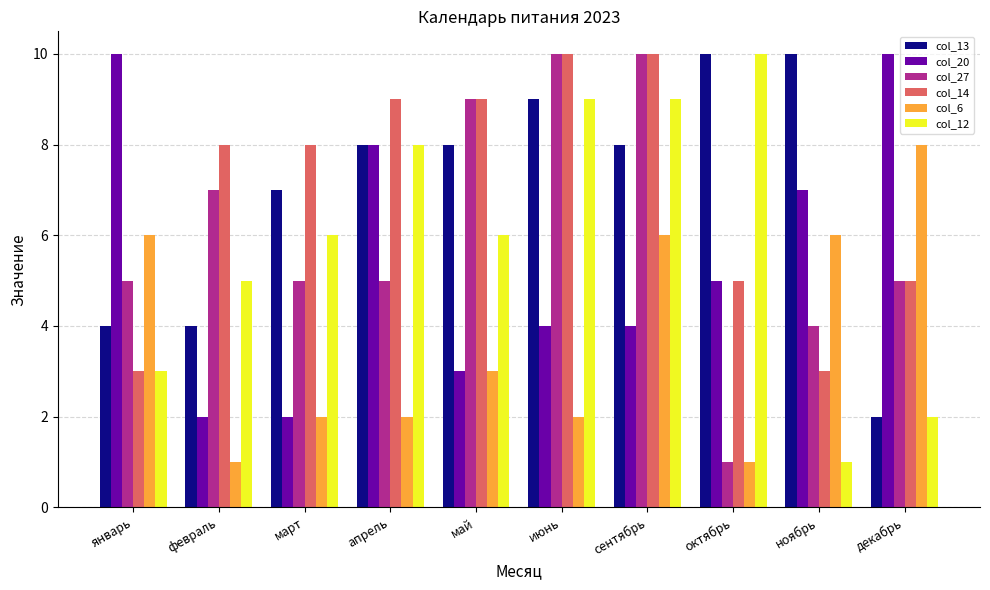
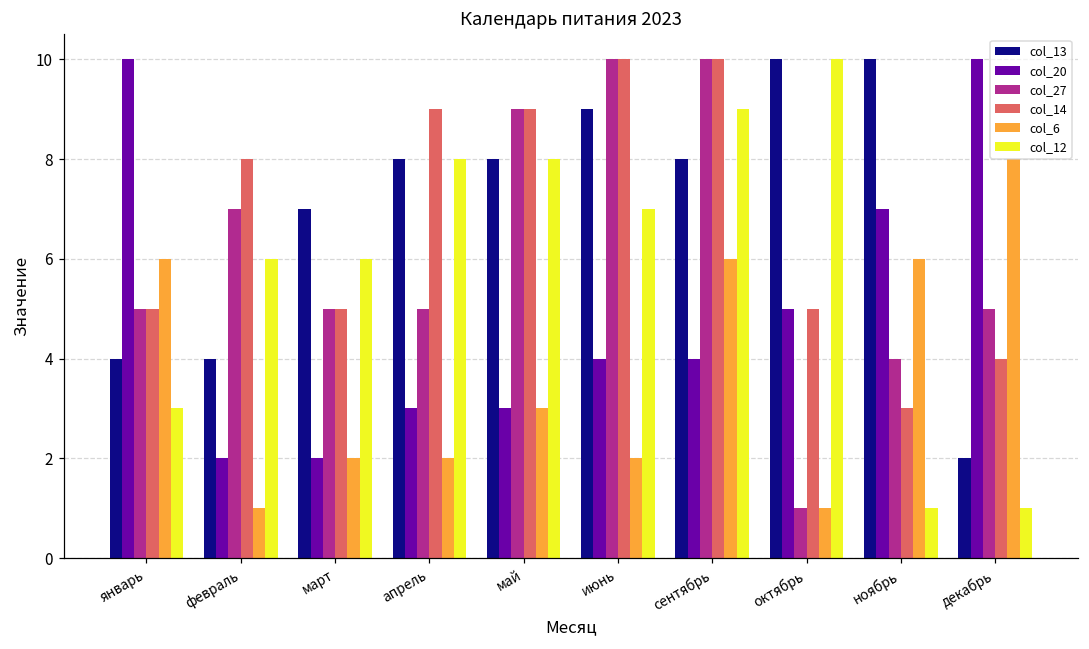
  {
    "col_13": {
      "январь": 4,
      "февраль": 4,
      "март": 7,
      "апрель": 8,
      "май": 8,
      "июнь": 9,
      "сентябрь": 8,
      "октябрь": 10,
      "ноябрь": 10,
      "декабрь": 2
    },
    "col_20": {
      "январь": 10,
      "февраль": 2,
      "март": 2,
-     "апрель": 8,
+     "апрель": 3,
      "май": 3,
      "июнь": 4,
      "сентябрь": 4,
      "октябрь": 5,
      "ноябрь": 7,
      "декабрь": 10
    },
    "col_27": {
      "январь": 5,
      "февраль": 7,
      "март": 5,
      "апрель": 5,
      "май": 9,
      "июнь": 10,
      "сентябрь": 10,
      "октябрь": 1,
      "ноябрь": 4,
      "декабрь": 5
    },
    "col_14": {
-     "январь": 3,
+     "январь": 5,
      "февраль": 8,
-     "март": 8,
+     "март": 5,
      "апрель": 9,
      "май": 9,
      "июнь": 10,
      "сентябрь": 10,
      "октябрь": 5,
      "ноябрь": 3,
-     "декабрь": 5
+     "декабрь": 4
    },
    "col_6": {
      "январь": 6,
      "февраль": 1,
      "март": 2,
      "апрель": 2,
      "май": 3,
      "июнь": 2,
      "сентябрь": 6,
      "октябрь": 1,
      "ноябрь": 6,
      "декабрь": 8
    },
    "col_12": {
      "январь": 3,
-     "февраль": 5,
+     "февраль": 6,
      "март": 6,
      "апрель": 8,
-     "май": 6,
-     "июнь": 9,
+     "май": 8,
+     "июнь": 7,
      "сентябрь": 9,
      "октябрь": 10,
      "ноябрь": 1,
-     "декабрь": 2
+     "декабрь": 1
    }
  }
